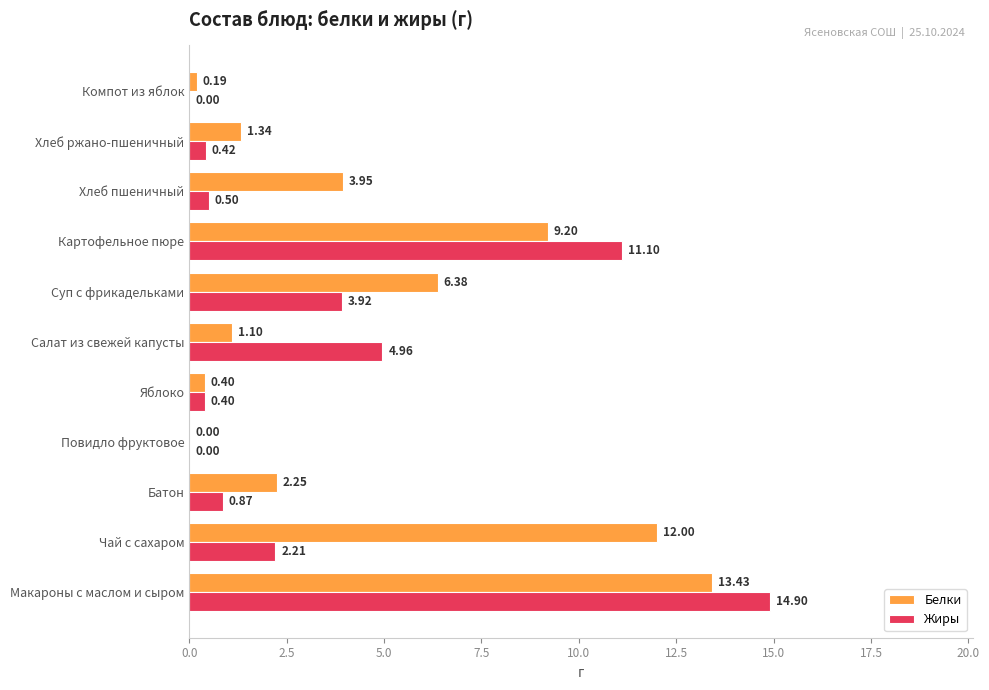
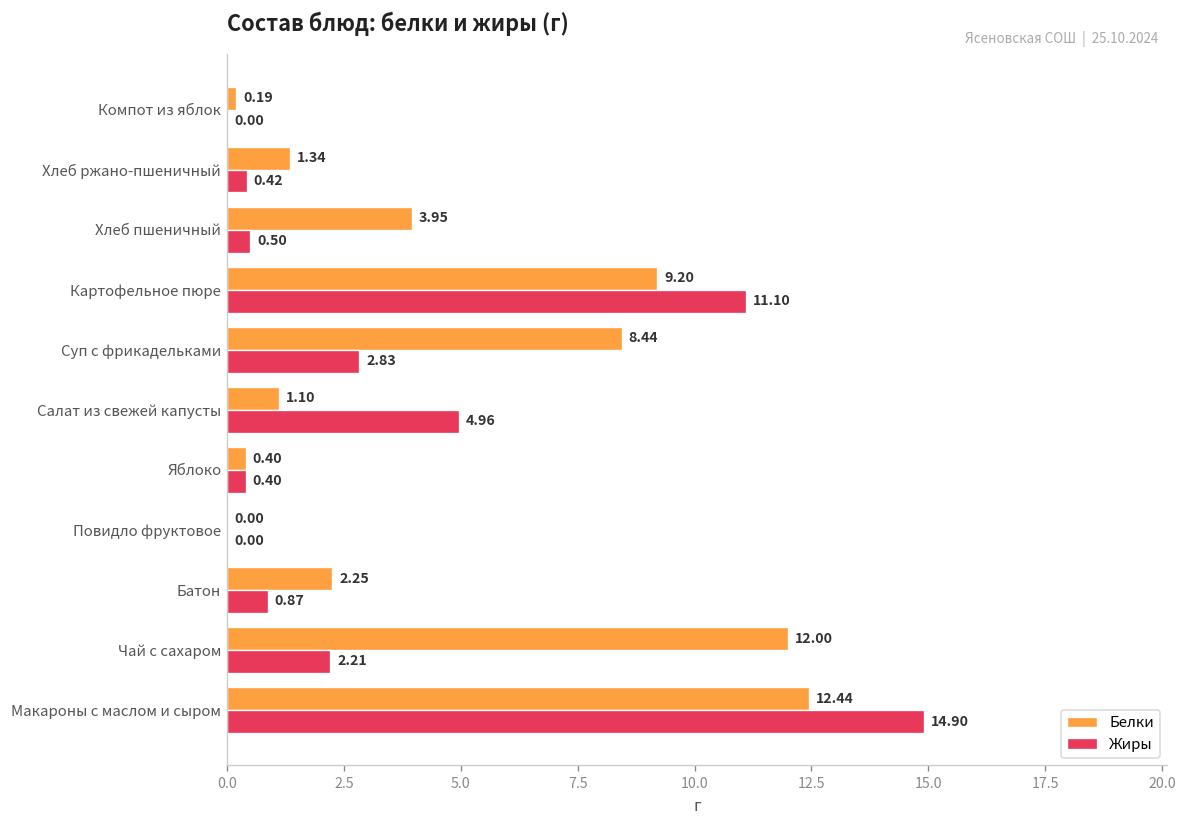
  {
    "Белки": {
      "Компот из яблок": 0.19,
      "Хлеб ржано-пшеничный": 1.34,
      "Хлеб пшеничный": 3.95,
      "Картофельное пюре": 9.20,
-     "Суп с фрикадельками": 6.38,
+     "Суп с фрикадельками": 8.44,
      "Салат из свежей капусты": 1.10,
      "Яблоко": 0.40,
      "Повидло фруктовое": 0.00,
      "Батон": 2.25,
      "Чай с сахаром": 12.00,
-     "Макароны с маслом и сыром": 13.43
+     "Макароны с маслом и сыром": 12.44
    },
    "Жиры": {
      "Компот из яблок": 0.00,
      "Хлеб ржано-пшеничный": 0.42,
      "Хлеб пшеничный": 0.50,
      "Картофельное пюре": 11.10,
-     "Суп с фрикадельками": 3.92,
+     "Суп с фрикадельками": 2.83,
      "Салат из свежей капусты": 4.96,
      "Яблоко": 0.40,
      "Повидло фруктовое": 0.00,
      "Батон": 0.87,
      "Чай с сахаром": 2.21,
      "Макароны с маслом и сыром": 14.90
    }
  }
